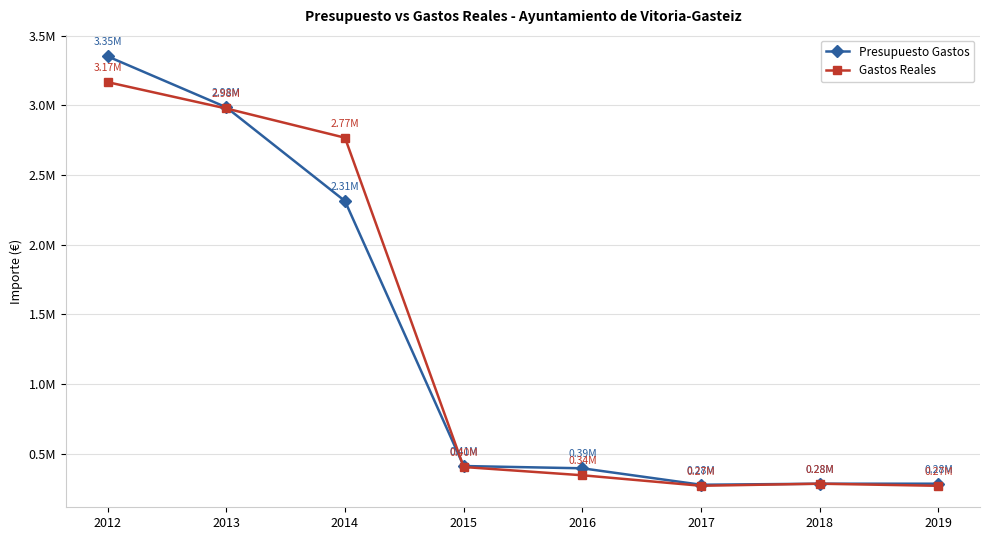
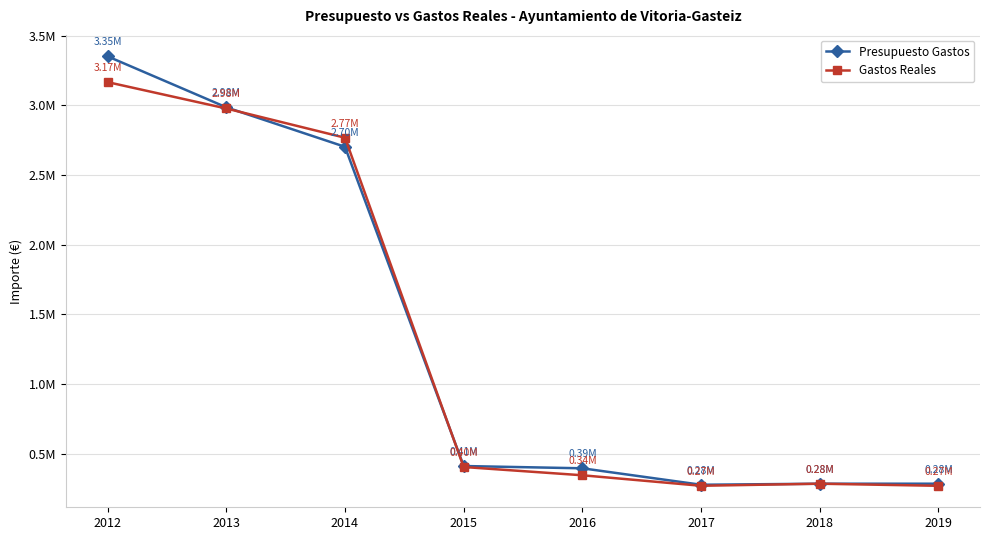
  {
    "Presupuesto Gastos": {
      "2012": "3.35M",
-     "2014": "2.31M"
+     "2014": "2.70M"
    },
    "Gastos Reales": {
      "2012": "3.17M",
      "2014": "2.77M"
    }
  }
